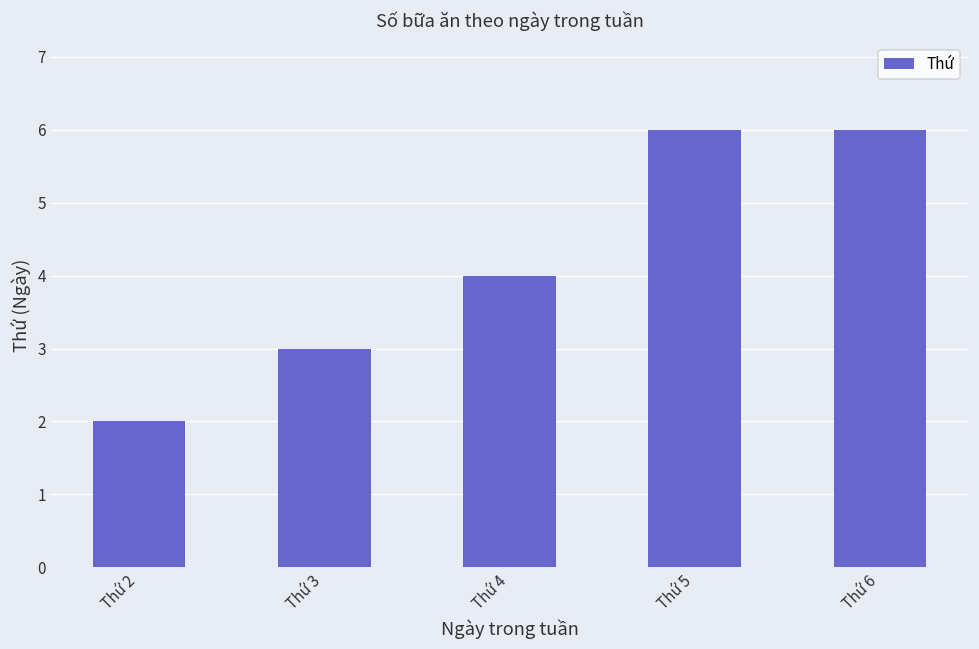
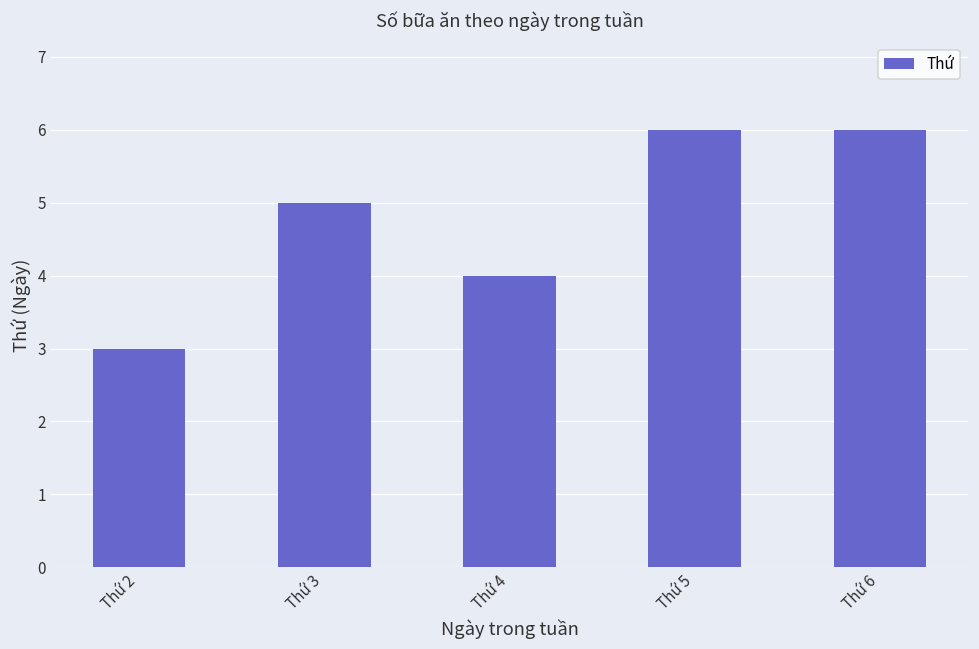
  {
-   "Thứ 2": 2,
-   "Thứ 3": 3,
+   "Thứ 2": 3,
+   "Thứ 3": 5,
    "Thứ 4": 4,
    "Thứ 5": 6,
    "Thứ 6": 6
  }
